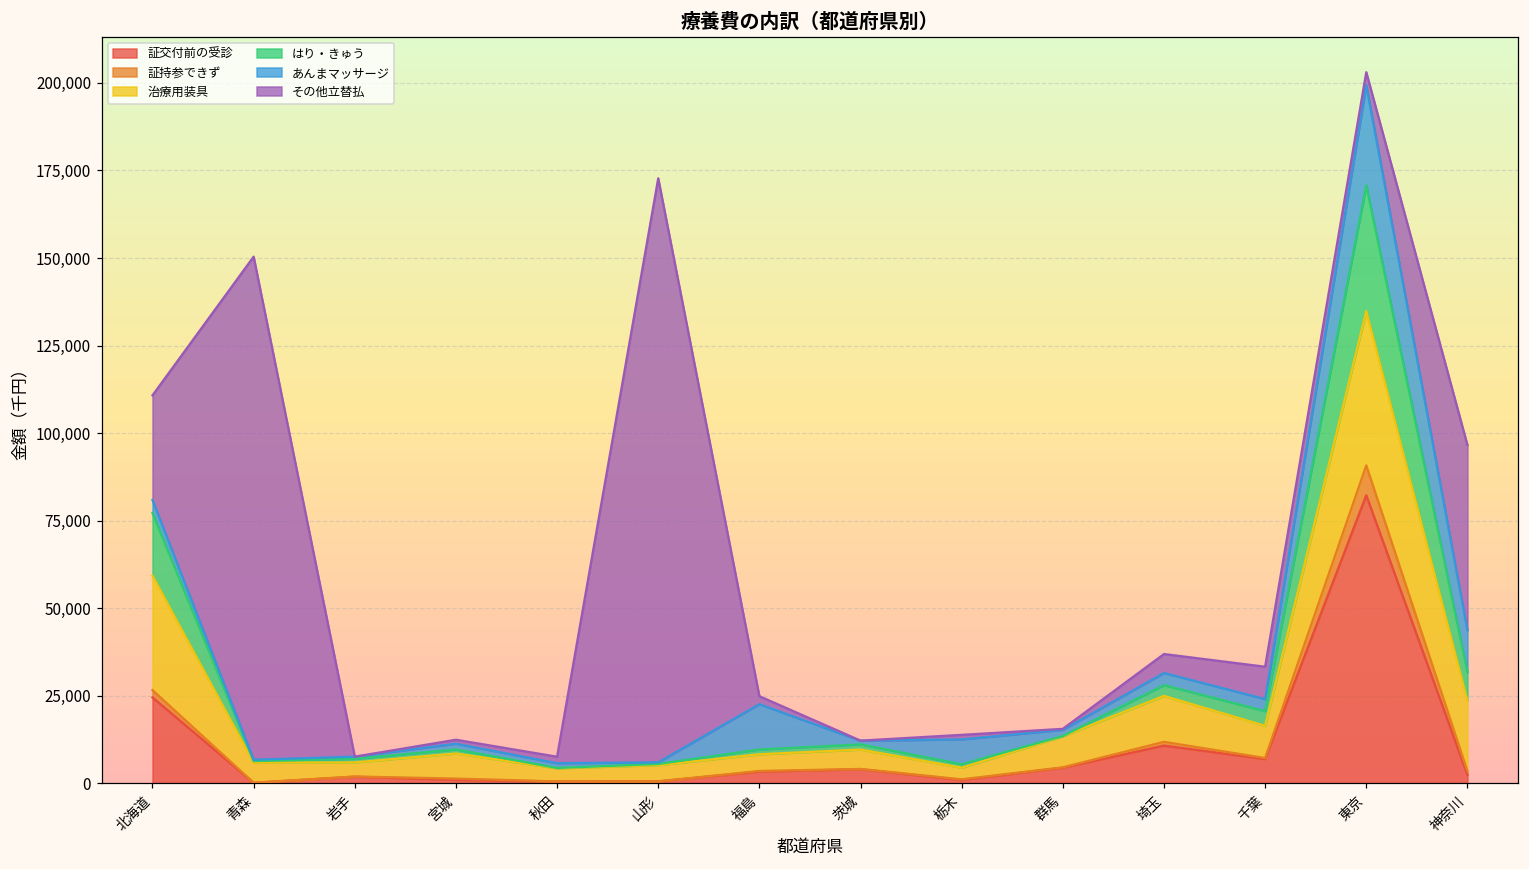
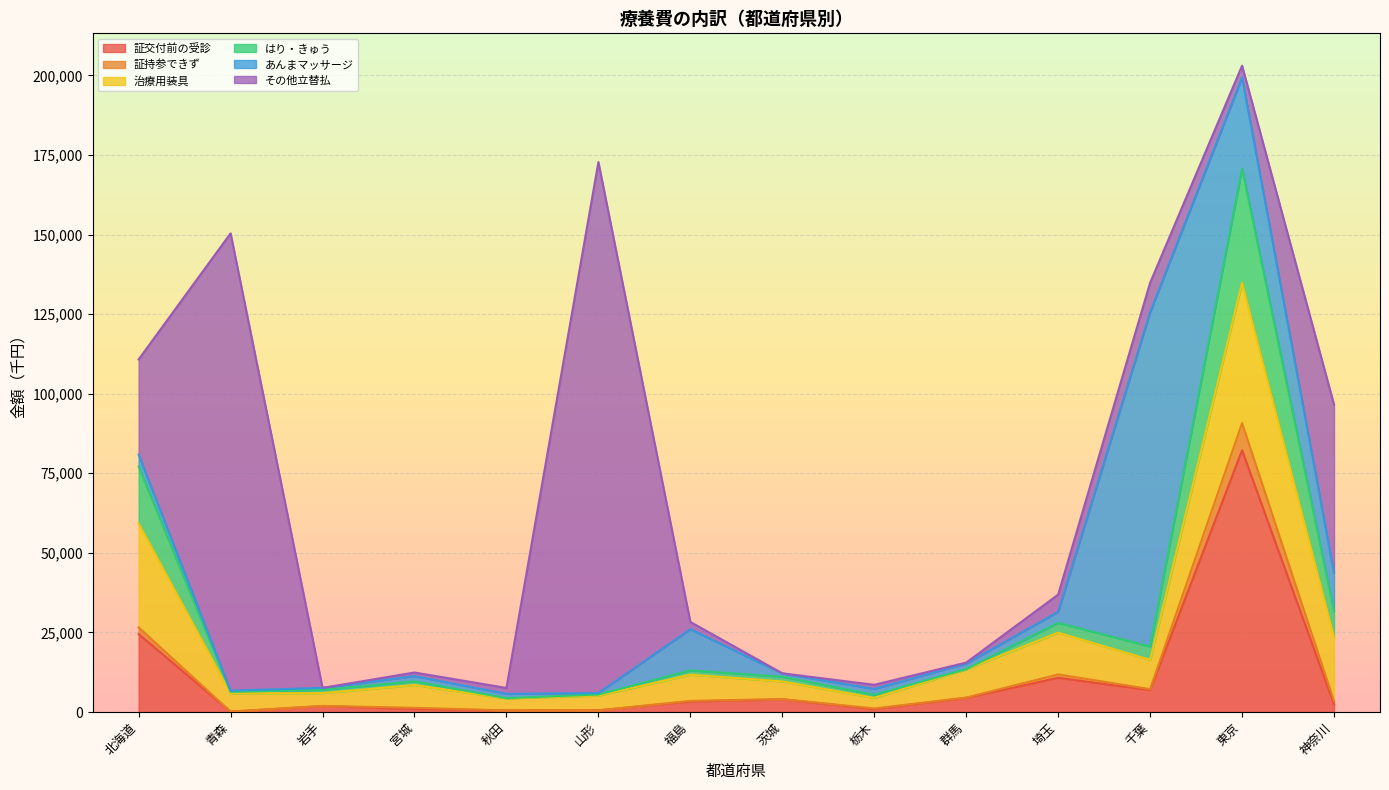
  {
    "治療用装具": {
      "北海道": "33,000",
      "岩手": "4,000",
      "宮城": "7,000",
-     "福島": "5,000",
+     "福島": "8,000",
      "茨城": "6,000",
      "栃木": "3,000",
      "埼玉": "13,000",
      "千葉": "9,000",
      "東京": "44,000",
      "神奈川": "20,000"
    },
    "はり・きゅう": {
      "北海道": "18,000",
      "宮城": "1,000",
      "福島": "1,000",
      "茨城": "1,000",
      "栃木": "1,000",
      "埼玉": "3,000",
      "千葉": "4,000",
      "東京": "36,000",
      "神奈川": "8,000"
    },
    "あんまマッサージ": {
      "北海道": "4,000",
      "宮城": "2,000",
      "秋田": "1,000",
      "福島": "13,000",
-     "栃木": "7,000",
+     "栃木": "2,000",
      "埼玉": "3,000",
-     "千葉": "3,000",
+     "千葉": "105,000",
      "東京": "29,000",
      "神奈川": "12,000"
    },
    "その他立替払": {
      "北海道": "30,000",
      "青森": "144,000",
      "宮城": "1,000",
      "秋田": "2,000",
      "山形": "167,000",
      "福島": "2,000",
      "栃木": "1,000",
      "埼玉": "5,000",
      "千葉": "9,000",
      "東京": "4,000",
      "神奈川": "53,000"
    }
  }
